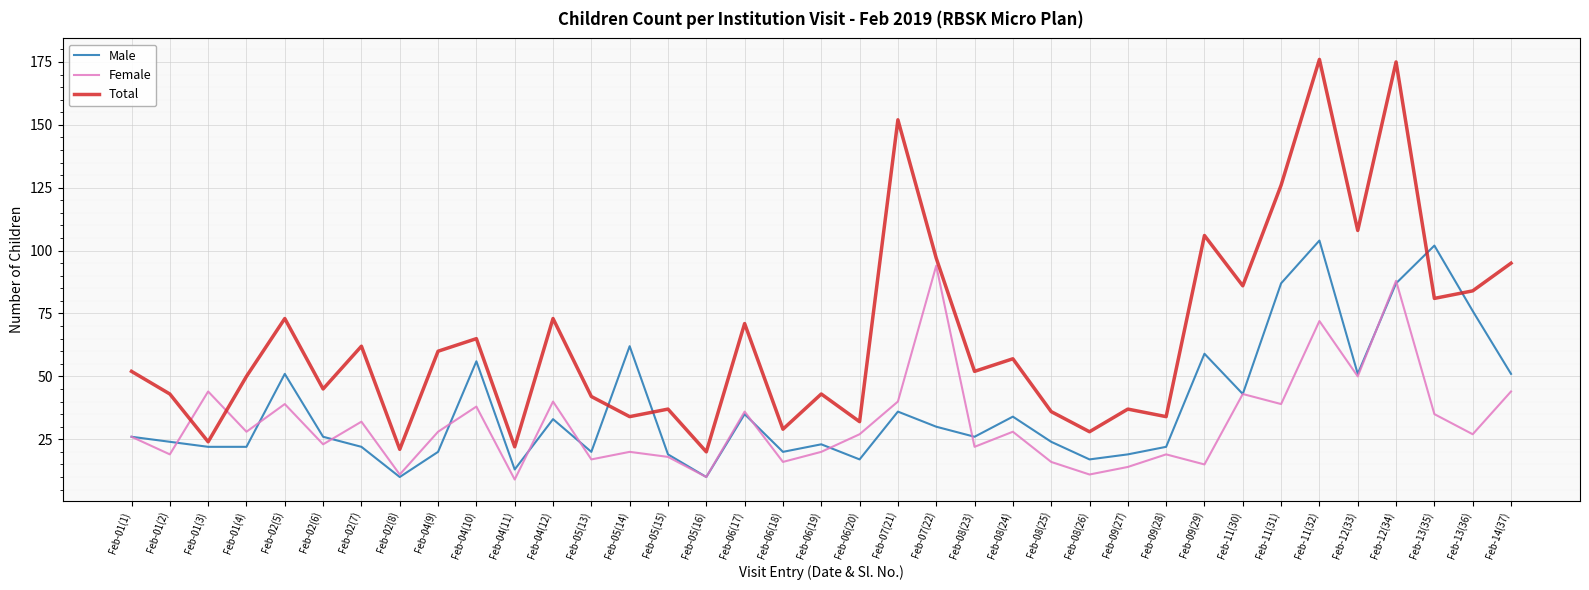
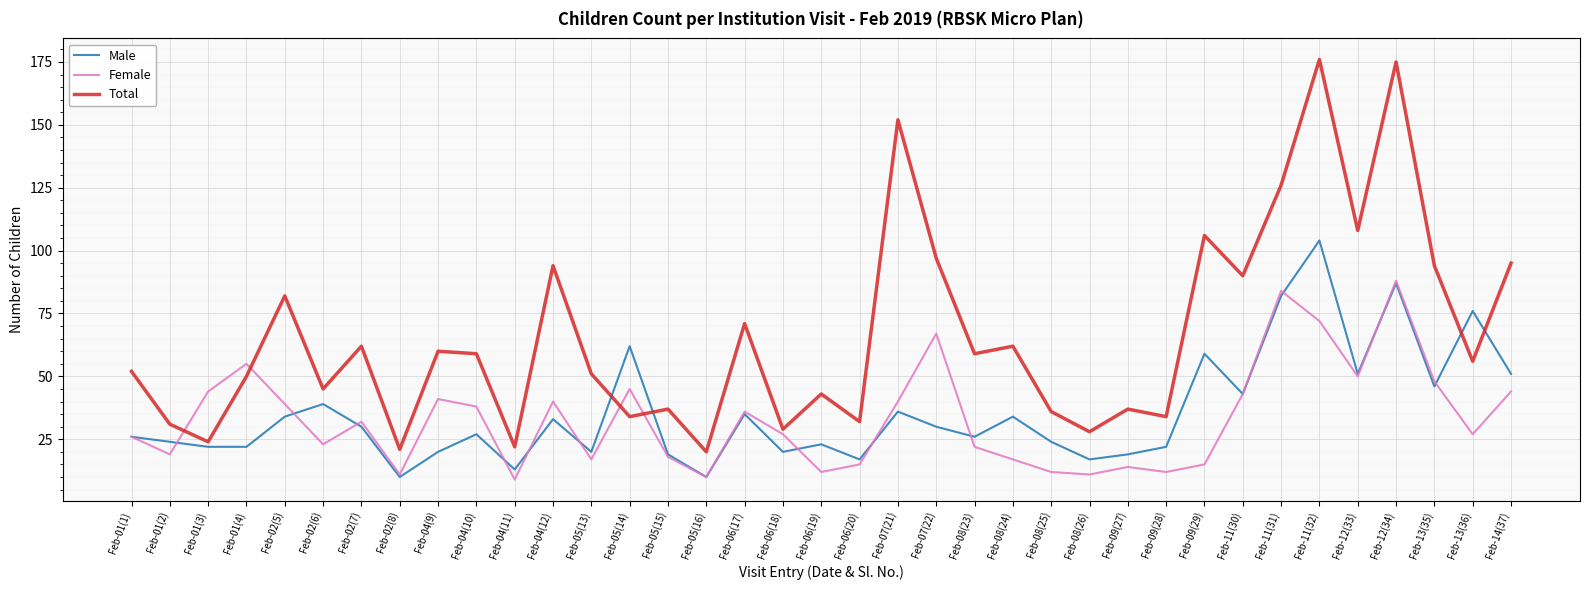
  {
    "Male": {
      "Feb-01(2)": 24,
      "Feb-01(3)": 22,
      "Feb-01(4)": 22,
-     "Feb-02(5)": 51,
-     "Feb-02(6)": 26,
-     "Feb-02(7)": 22,
+     "Feb-02(5)": 34,
+     "Feb-02(6)": 39,
+     "Feb-02(7)": 30,
      "Feb-04(9)": 20,
-     "Feb-04(10)": 56,
+     "Feb-04(10)": 27,
      "Feb-04(11)": 13,
      "Feb-04(12)": 33,
      "Feb-05(13)": 20,
      "Feb-05(14)": 62,
      "Feb-06(18)": 20,
      "Feb-06(19)": 23,
      "Feb-06(20)": 17,
      "Feb-07(21)": 36,
      "Feb-07(22)": 30,
      "Feb-08(23)": 26,
      "Feb-08(24)": 34,
      "Feb-08(25)": 24,
      "Feb-08(26)": 17,
      "Feb-09(27)": 19,
      "Feb-09(28)": 22,
      "Feb-09(29)": 59,
-     "Feb-11(31)": 87,
+     "Feb-11(31)": 82,
      "Feb-11(32)": 104,
-     "Feb-13(35)": 102,
+     "Feb-13(35)": 46,
      "Feb-13(36)": 76,
      "Feb-14(37)": 51
    },
    "Female": {
      "Feb-01(2)": 19,
      "Feb-01(3)": 44,
-     "Feb-01(4)": 28,
+     "Feb-01(4)": 55,
      "Feb-02(5)": 39,
      "Feb-02(6)": 23,
      "Feb-02(7)": 32,
-     "Feb-04(9)": 28,
+     "Feb-04(9)": 41,
      "Feb-04(10)": 38,
      "Feb-04(11)": 9,
      "Feb-04(12)": 40,
      "Feb-05(13)": 17,
-     "Feb-05(14)": 20,
-     "Feb-06(18)": 16,
-     "Feb-06(19)": 20,
-     "Feb-06(20)": 27,
+     "Feb-05(14)": 45,
+     "Feb-06(18)": 27,
+     "Feb-06(19)": 12,
+     "Feb-06(20)": 15,
      "Feb-07(21)": 40,
-     "Feb-07(22)": 94,
+     "Feb-07(22)": 67,
      "Feb-08(23)": 22,
-     "Feb-08(24)": 28,
-     "Feb-08(25)": 16,
+     "Feb-08(24)": 17,
+     "Feb-08(25)": 12,
      "Feb-08(26)": 11,
      "Feb-09(27)": 14,
-     "Feb-09(28)": 19,
+     "Feb-09(28)": 12,
      "Feb-09(29)": 15,
-     "Feb-11(31)": 39,
+     "Feb-11(31)": 84,
      "Feb-11(32)": 72,
-     "Feb-13(35)": 35,
+     "Feb-13(35)": 48,
      "Feb-13(36)": 27,
      "Feb-14(37)": 44
    },
    "Total": {
      "Feb-01(1)": 52,
-     "Feb-01(2)": 43,
+     "Feb-01(2)": 31,
      "Feb-01(3)": 24,
      "Feb-01(4)": 50,
-     "Feb-02(5)": 73,
+     "Feb-02(5)": 82,
      "Feb-02(6)": 45,
      "Feb-02(7)": 62,
      "Feb-02(8)": 21,
      "Feb-04(9)": 60,
-     "Feb-04(10)": 65,
+     "Feb-04(10)": 59,
      "Feb-04(11)": 22,
-     "Feb-04(12)": 73,
-     "Feb-05(13)": 42,
+     "Feb-04(12)": 94,
+     "Feb-05(13)": 51,
      "Feb-05(14)": 34,
      "Feb-05(15)": 37,
      "Feb-05(16)": 20,
      "Feb-06(17)": 71,
      "Feb-06(18)": 29,
      "Feb-06(19)": 43,
      "Feb-06(20)": 32,
      "Feb-07(21)": 152,
      "Feb-07(22)": 97,
-     "Feb-08(23)": 52,
-     "Feb-08(24)": 57,
+     "Feb-08(23)": 59,
+     "Feb-08(24)": 62,
      "Feb-08(25)": 36,
      "Feb-08(26)": 28,
      "Feb-09(27)": 37,
      "Feb-09(28)": 34,
      "Feb-09(29)": 106,
-     "Feb-11(30)": 86,
+     "Feb-11(30)": 90,
      "Feb-11(31)": 126,
      "Feb-11(32)": 176,
      "Feb-12(33)": 108,
      "Feb-12(34)": 175,
-     "Feb-13(35)": 81,
-     "Feb-13(36)": 84,
+     "Feb-13(35)": 94,
+     "Feb-13(36)": 56,
      "Feb-14(37)": 95
    }
  }
